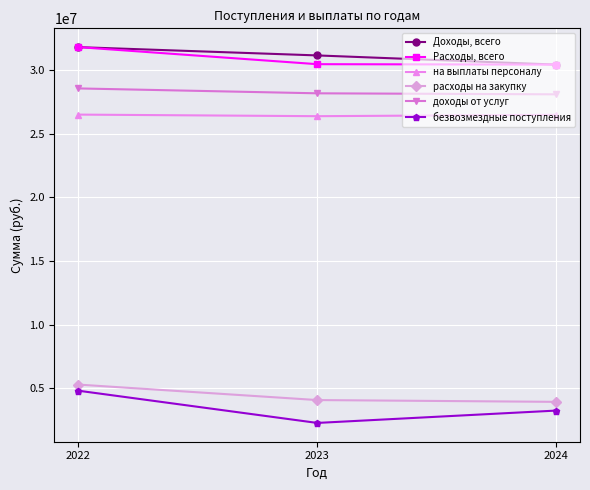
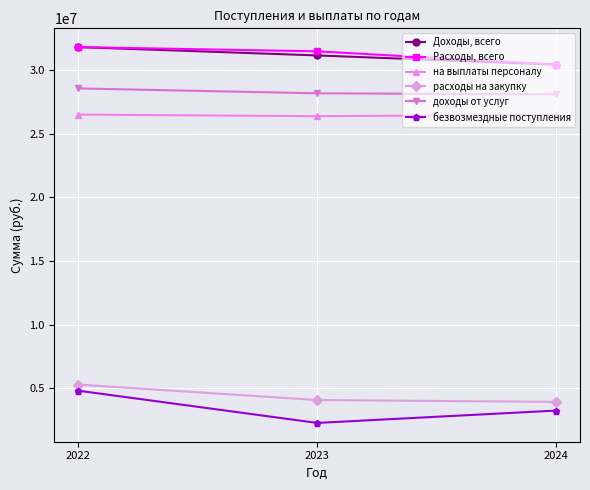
  {
    "Доходы, всего": {
      "2023": 31100000
    },
    "Расходы, всего": {
-     "2023": 30500000
+     "2023": 31500000
    },
    "безвозмездные поступления": {
      "2022": 4800000,
      "2023": 2300000,
      "2024": 3300000
    }
  }
